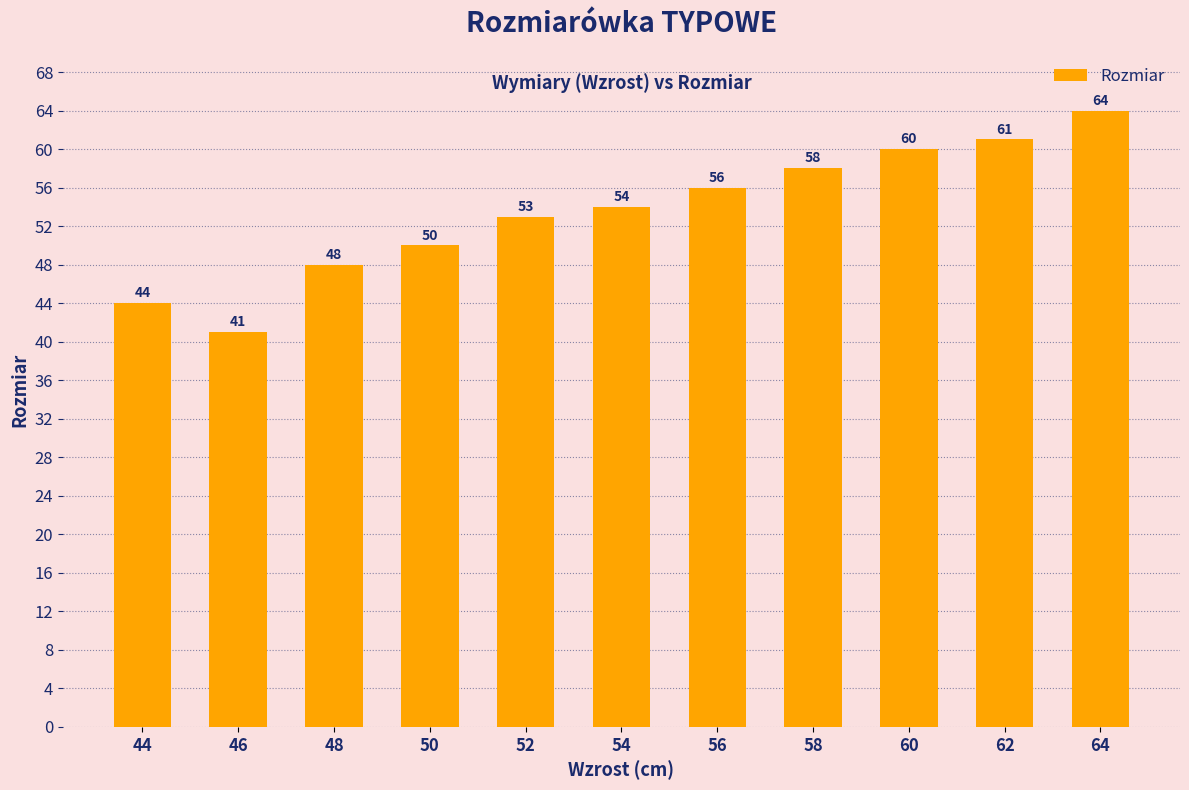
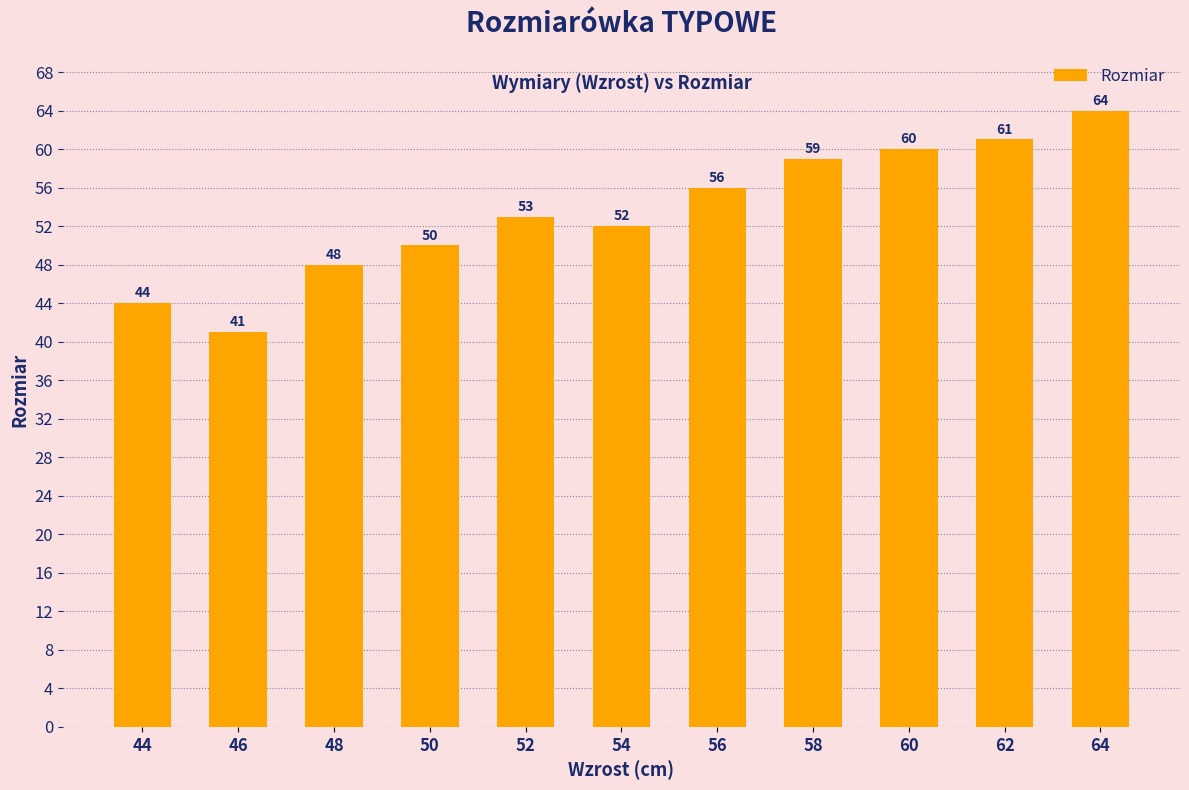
  {
    "44": 44,
    "46": 41,
    "48": 48,
    "50": 50,
    "52": 53,
-   "54": 54,
+   "54": 52,
    "56": 56,
-   "58": 58,
+   "58": 59,
    "60": 60,
    "62": 61,
    "64": 64
  }
